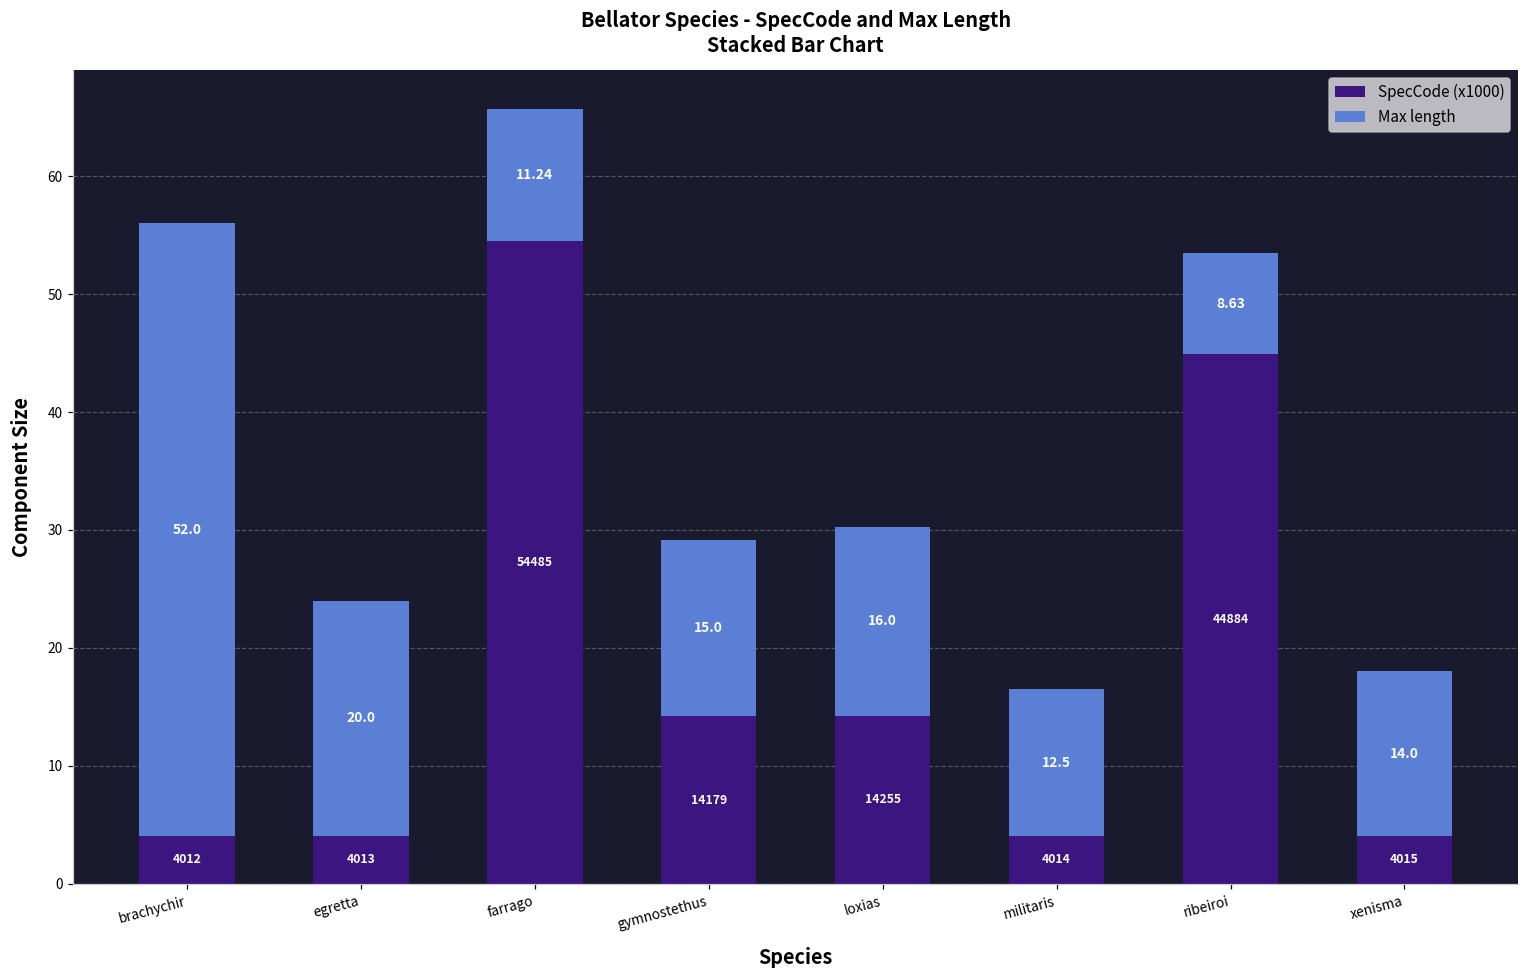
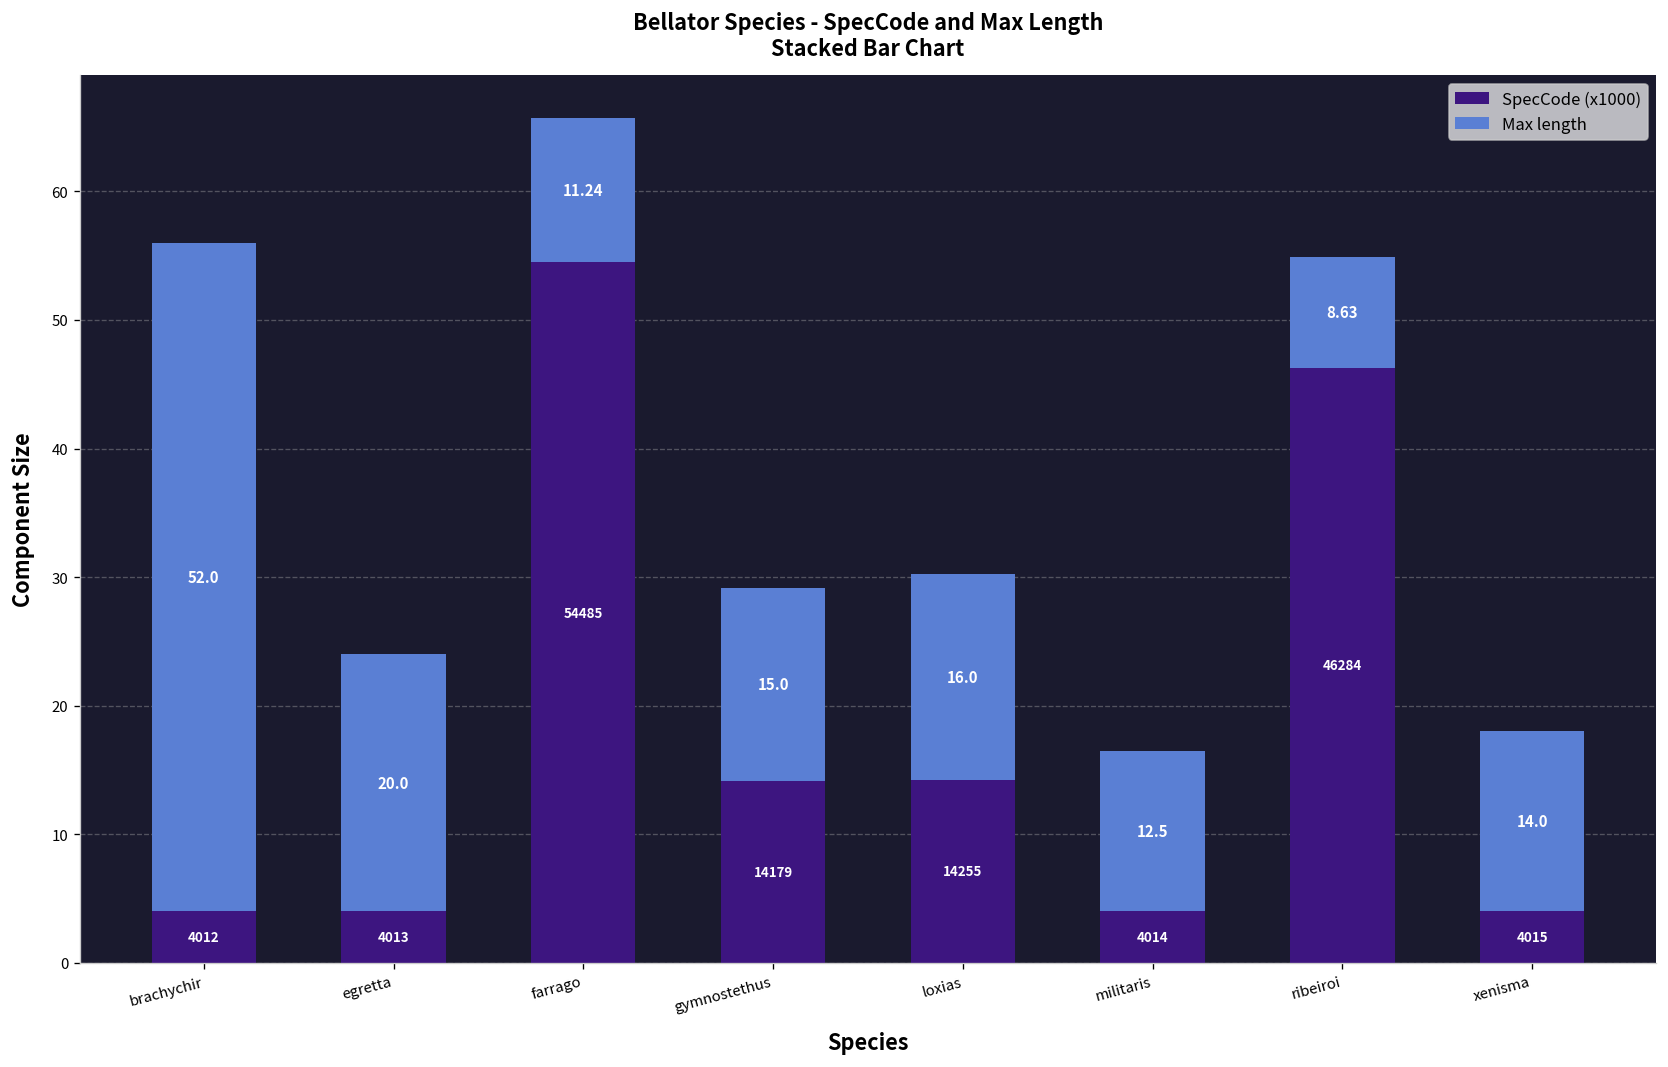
  {
    "SpecCode (x1000)": {
-     "ribeiroi": 44884
+     "ribeiroi": 46284
    },
    "Max length": {
      "brachychir": 52.0,
      "egretta": 20.0,
      "farrago": 11.24,
      "gymnostethus": 15.0,
      "loxias": 16.0,
      "militaris": 12.5,
      "ribeiroi": 8.63,
      "xenisma": 14.0
    }
  }
